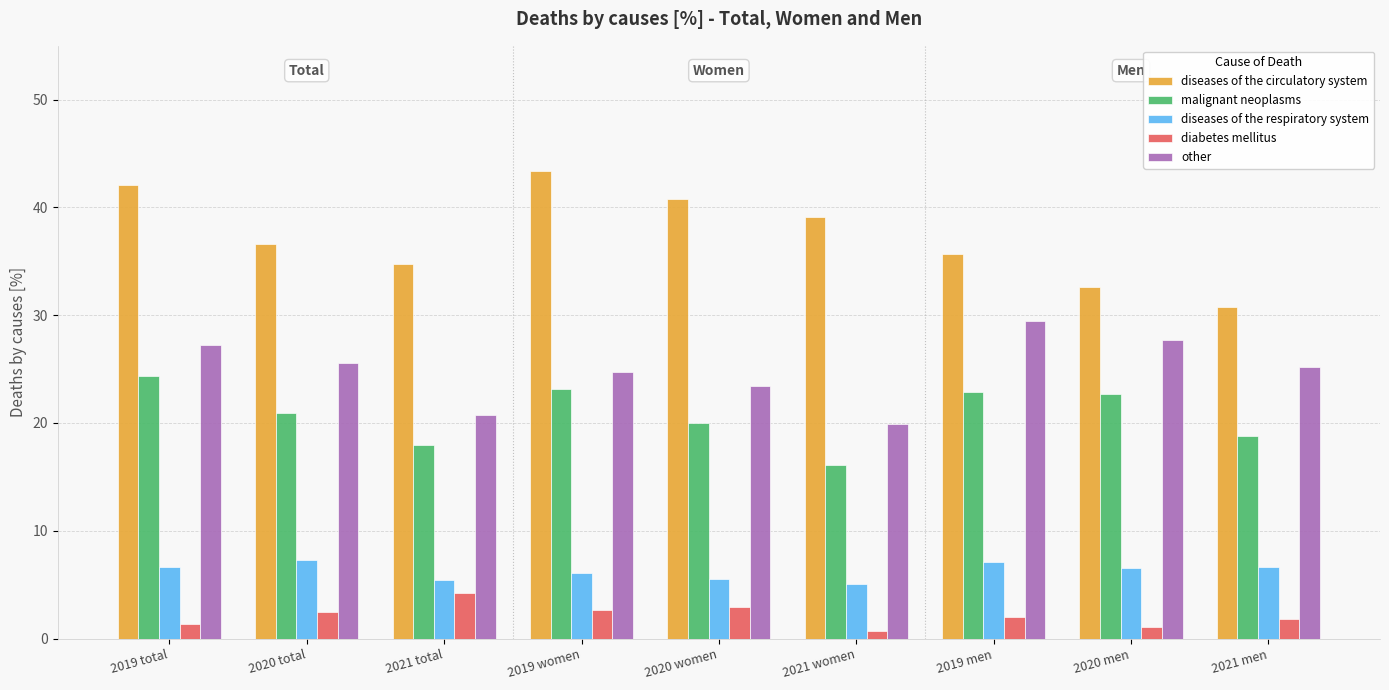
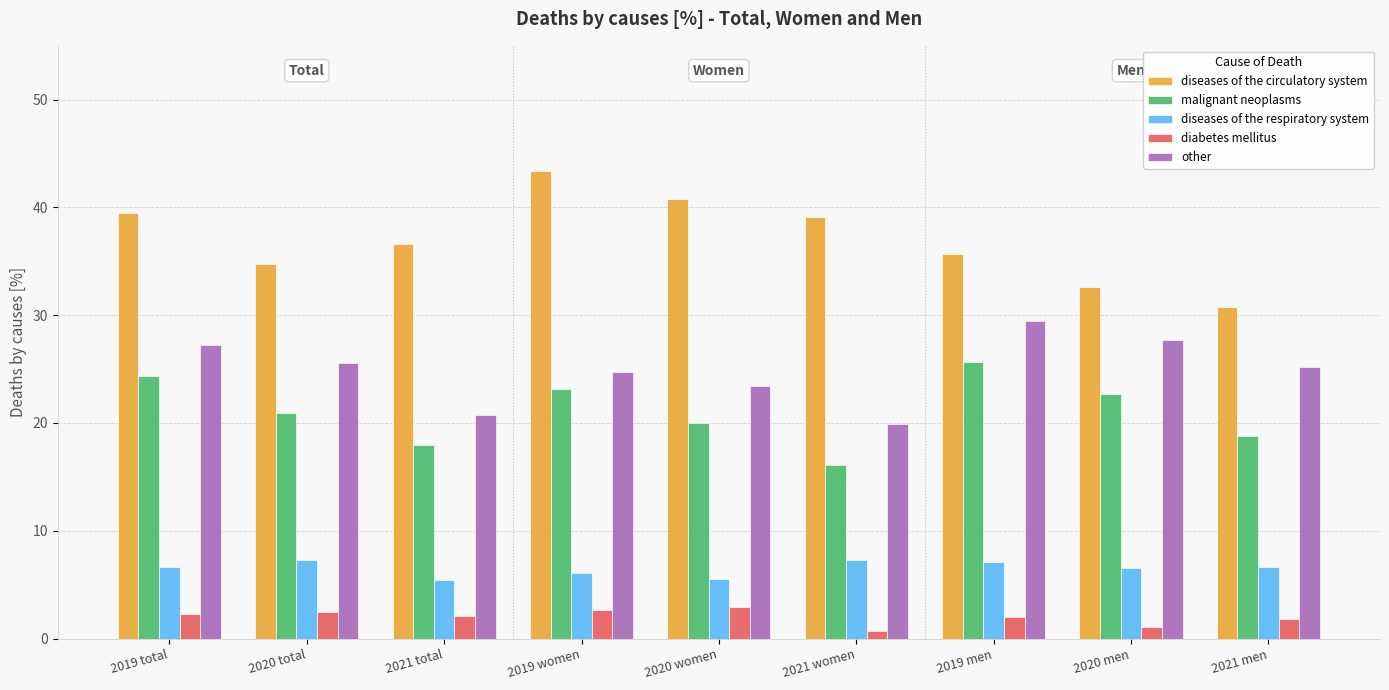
  {
    "diseases of the circulatory system": {
-     "2019 total": 42.1,
-     "2020 total": 36.6,
-     "2021 total": 34.8,
+     "2019 total": 39.5,
+     "2020 total": 34.8,
+     "2021 total": 36.6,
      "2019 women": 43.4,
      "2020 women": 40.8,
      "2021 women": 39.1,
      "2019 men": 35.7,
      "2020 men": 32.6,
      "2021 men": 30.8
    },
    "malignant neoplasms": {
      "2019 total": 24.4,
      "2020 total": 20.9,
      "2021 total": 18.0,
      "2019 women": 23.2,
      "2020 women": 20.0,
      "2021 women": 16.1,
-     "2019 men": 22.9,
+     "2019 men": 25.7,
      "2020 men": 22.7,
      "2021 men": 18.8
    },
    "diseases of the respiratory system": {
      "2019 total": 6.6,
      "2020 total": 7.3,
      "2021 total": 5.4,
      "2019 women": 6.1,
      "2020 women": 5.5,
-     "2021 women": 5.1,
+     "2021 women": 7.3,
      "2019 men": 7.1,
      "2020 men": 6.5,
      "2021 men": 6.6
    },
    "diabetes mellitus": {
-     "2019 total": 1.3,
+     "2019 total": 2.3,
      "2020 total": 2.5,
-     "2021 total": 4.2,
+     "2021 total": 2.1,
      "2019 women": 2.6,
      "2020 women": 2.9,
      "2021 women": 0.7,
      "2019 men": 2.0,
      "2020 men": 1.1,
      "2021 men": 1.8
    },
    "other": {
      "2019 total": 27.2,
      "2020 total": 25.6,
      "2021 total": 20.7,
      "2019 women": 24.7,
      "2020 women": 23.4,
      "2021 women": 19.9,
      "2019 men": 29.5,
      "2020 men": 27.7,
      "2021 men": 25.2
    }
  }
